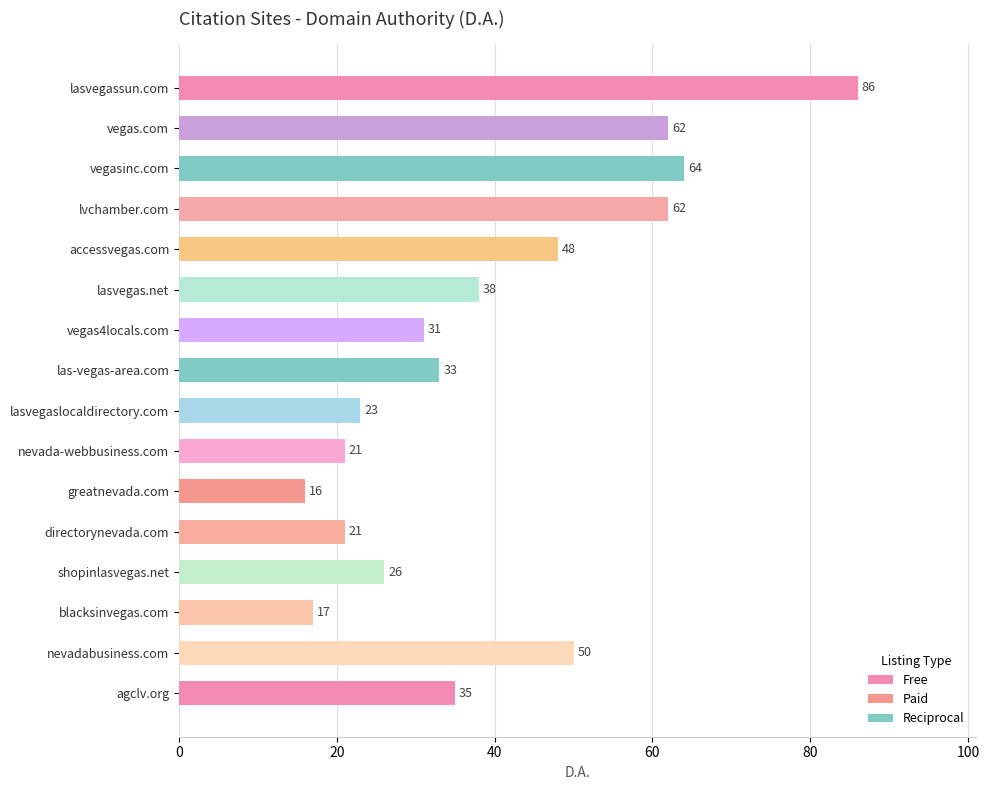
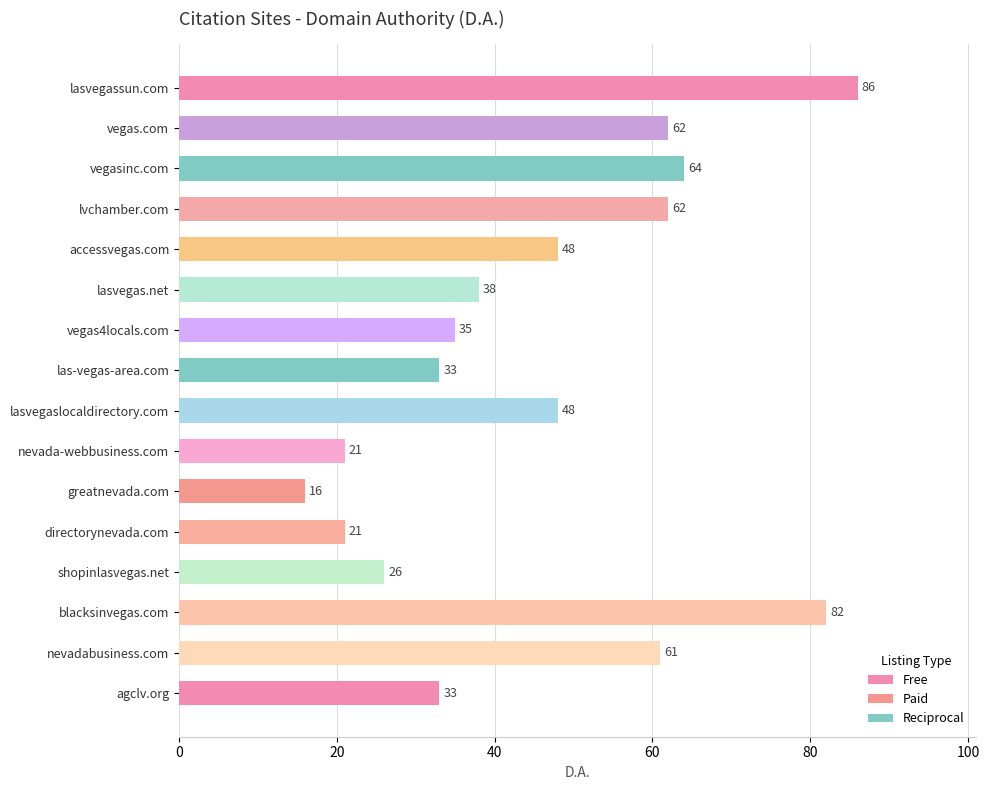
  {
    "lasvegassun.com": 86,
    "vegas.com": 62,
    "vegasinc.com": 64,
    "lvchamber.com": 62,
    "accessvegas.com": 48,
    "lasvegas.net": 38,
-   "vegas4locals.com": 31,
+   "vegas4locals.com": 35,
    "las-vegas-area.com": 33,
-   "lasvegaslocaldirectory.com": 23,
+   "lasvegaslocaldirectory.com": 48,
    "nevada-webbusiness.com": 21,
    "greatnevada.com": 16,
    "directorynevada.com": 21,
    "shopinlasvegas.net": 26,
-   "blacksinvegas.com": 17,
-   "nevadabusiness.com": 50,
-   "agclv.org": 35
+   "blacksinvegas.com": 82,
+   "nevadabusiness.com": 61,
+   "agclv.org": 33
  }
